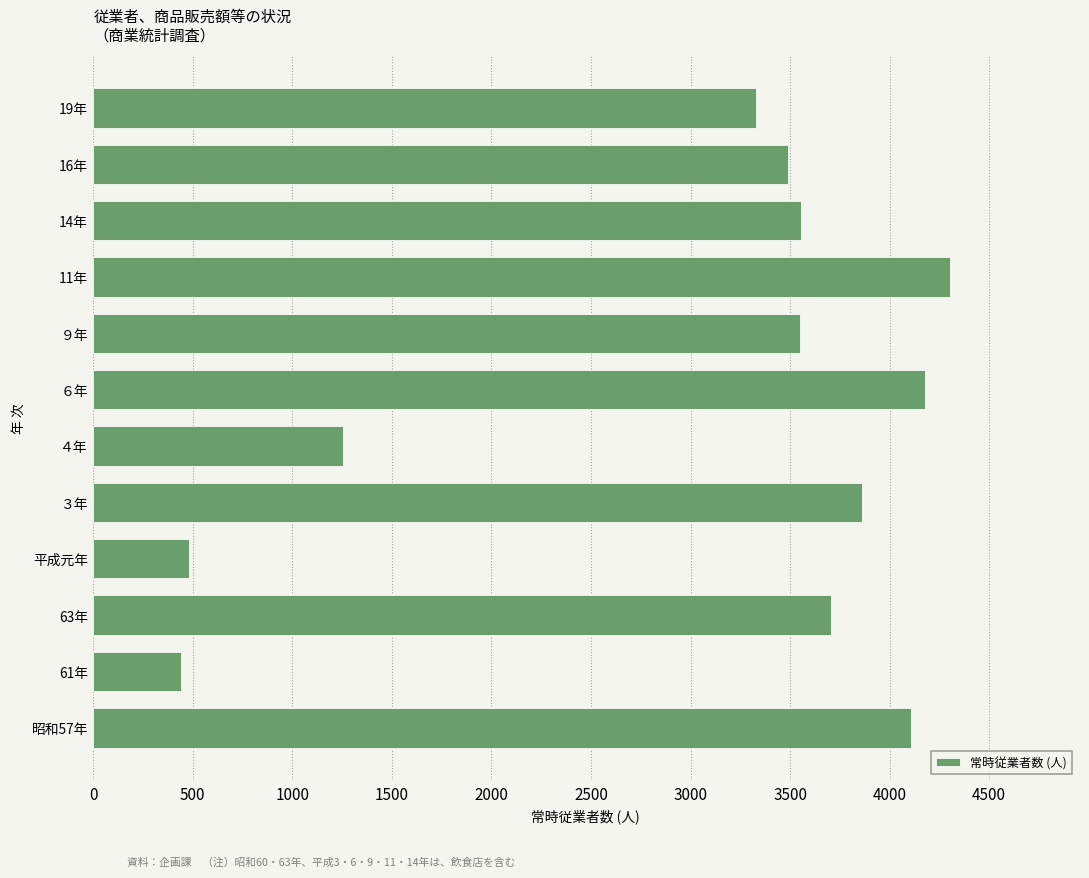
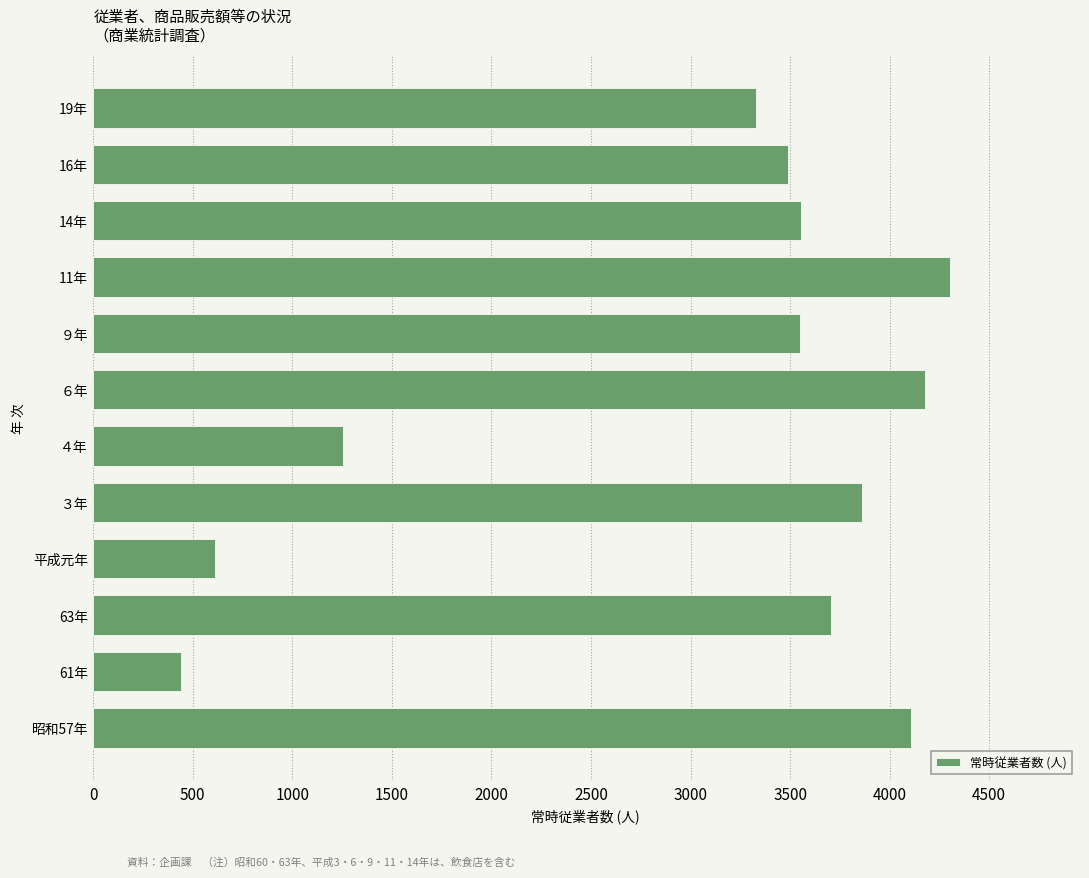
  {
    "19年": 3330,
    "16年": 3490,
    "14年": 3560,
    "11年": 4300,
    "９年": 3550,
    "６年": 4180,
    "４年": 1260,
    "３年": 3860,
-   "平成元年": 480,
+   "平成元年": 610,
    "63年": 3710,
    "61年": 440,
    "昭和57年": 4110
  }
